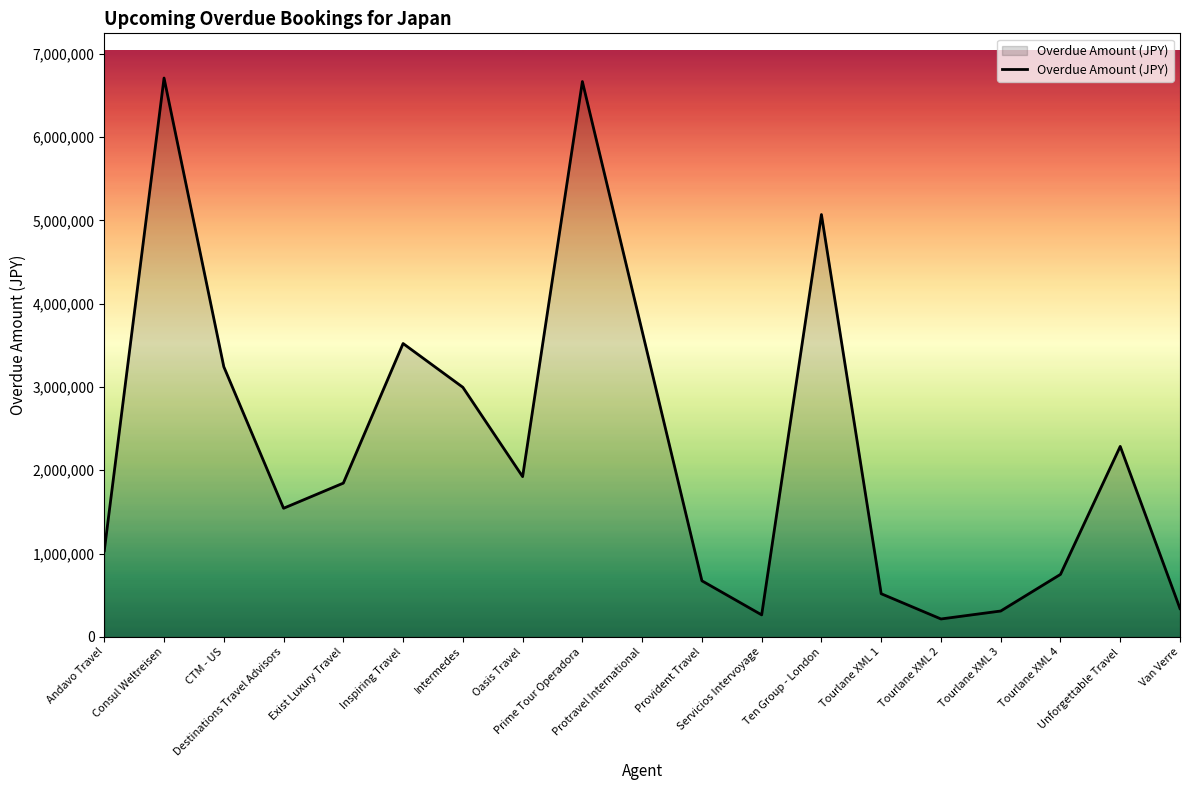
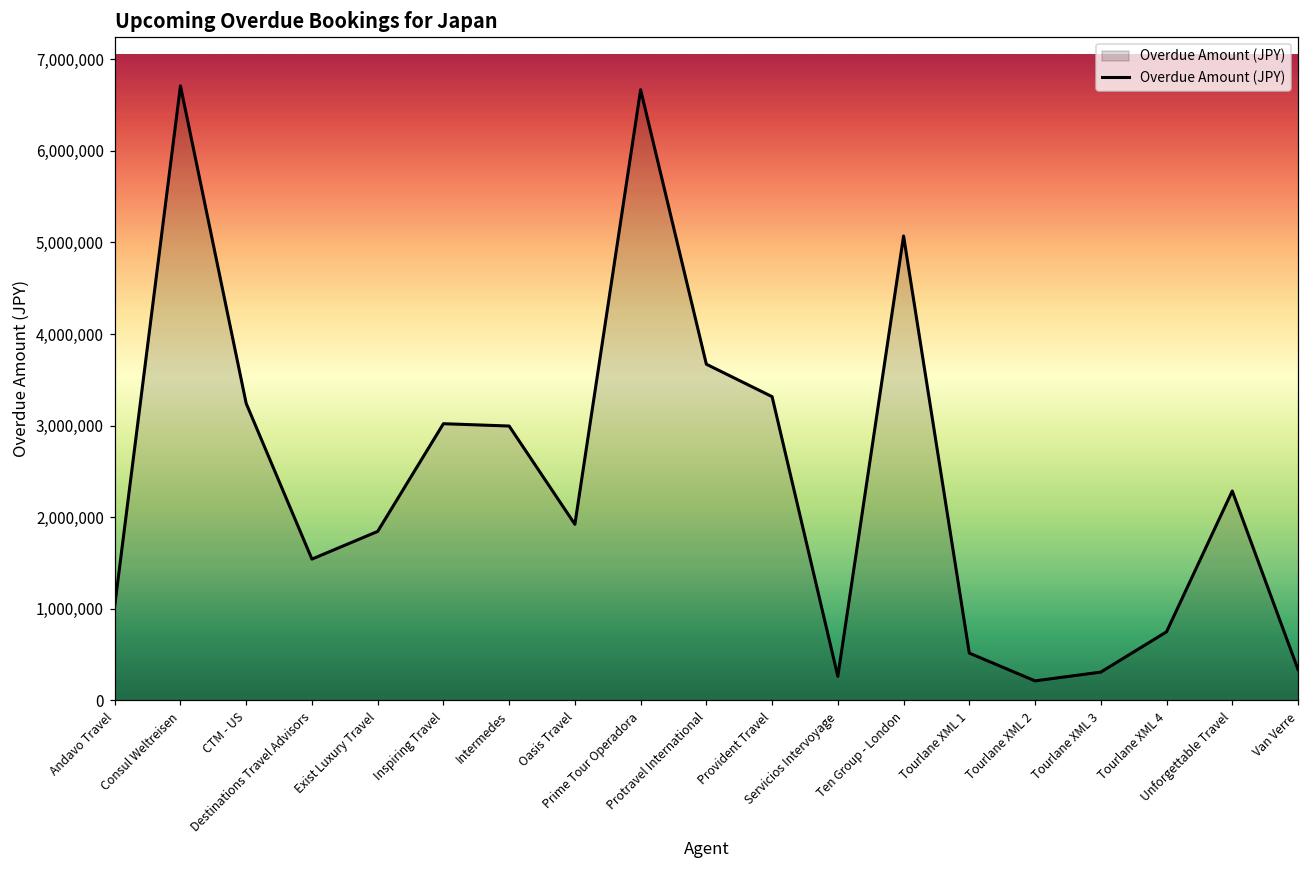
  {
    "Andavo Travel": "1,000,000",
    "Consul Weltreisen": "6,700,000",
    "CTM - US": "3,200,000",
    "Destinations Travel Advisors": "1,500,000",
    "Exist Luxury Travel": "1,800,000",
-   "Inspiring Travel": "3,500,000",
+   "Inspiring Travel": "3,000,000",
    "Intermedes": "3,000,000",
    "Oasis Travel": "1,900,000",
    "Prime Tour Operadora": "6,700,000",
    "Protravel International": "3,700,000",
-   "Provident Travel": "700,000",
+   "Provident Travel": "3,300,000",
    "Servicios Intervoyage": "300,000",
    "Ten Group - London": "5,100,000",
    "Tourlane XML 1": "500,000",
    "Tourlane XML 2": "200,000",
    "Tourlane XML 3": "300,000",
    "Tourlane XML 4": "700,000",
    "Unforgettable Travel": "2,300,000",
    "Van Verre": "300,000"
  }
